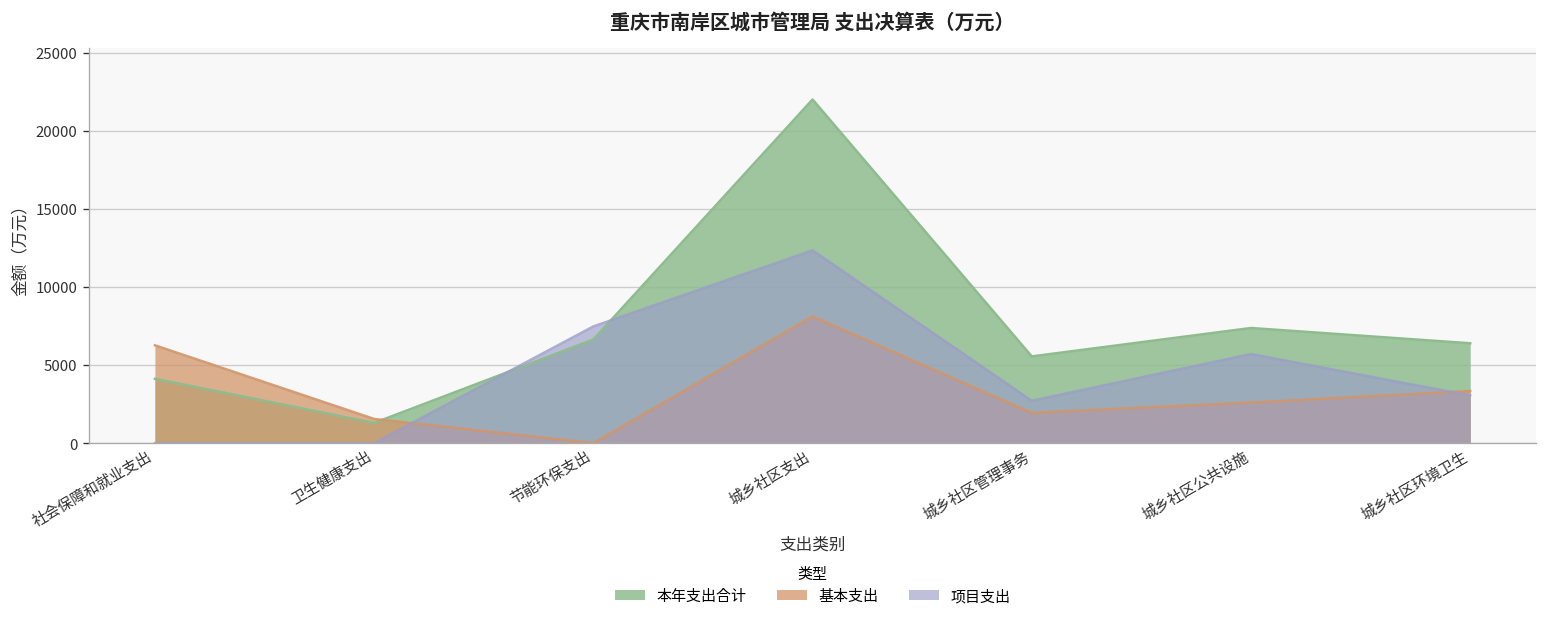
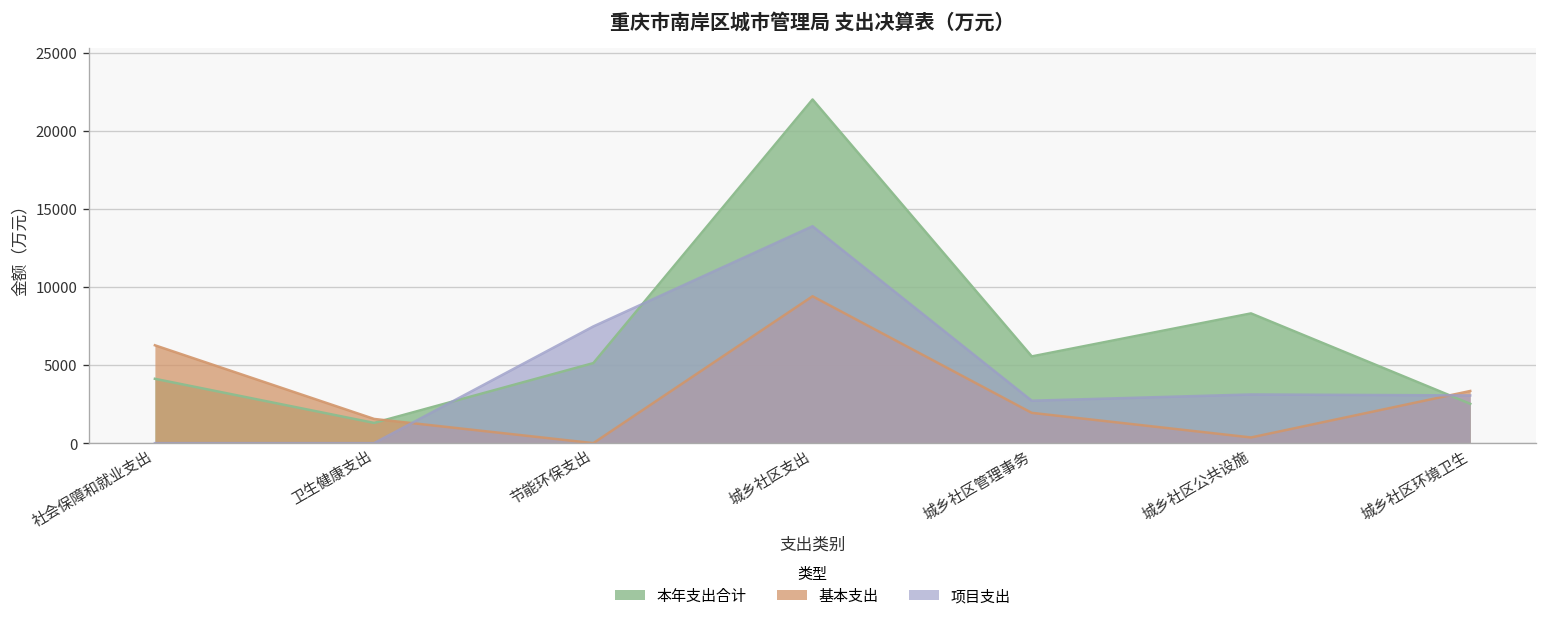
  {
    "本年支出合计": {
      "社会保障和就业支出": 4100,
      "卫生健康支出": 1300,
-     "节能环保支出": 6600,
+     "节能环保支出": 5100,
      "城乡社区支出": 22000,
      "城乡社区管理事务": 5600,
-     "城乡社区公共设施": 7400,
-     "城乡社区环境卫生": 6400
+     "城乡社区公共设施": 8300,
+     "城乡社区环境卫生": 2500
    },
    "基本支出": {
      "社会保障和就业支出": 6300,
      "卫生健康支出": 1500,
      "节能环保支出": 0,
-     "城乡社区支出": 8100,
+     "城乡社区支出": 9400,
      "城乡社区管理事务": 1900,
-     "城乡社区公共设施": 2600,
+     "城乡社区公共设施": 400,
      "城乡社区环境卫生": 3300
    },
    "项目支出": {
      "社会保障和就业支出": 0,
      "卫生健康支出": 0,
      "节能环保支出": 7500,
-     "城乡社区支出": 12300,
+     "城乡社区支出": 13900,
      "城乡社区管理事务": 2700,
-     "城乡社区公共设施": 5700,
+     "城乡社区公共设施": 3100,
      "城乡社区环境卫生": 3100
    }
  }
